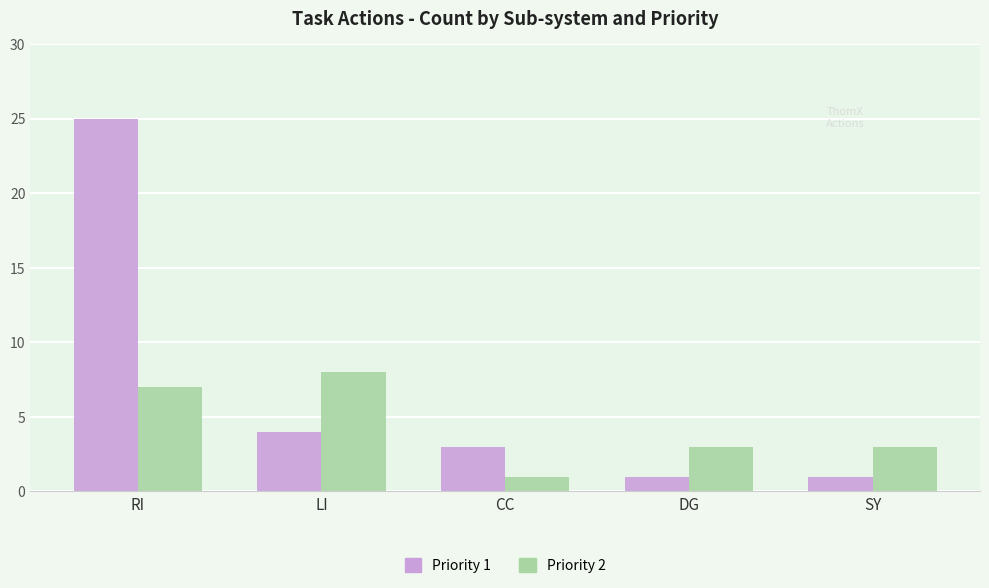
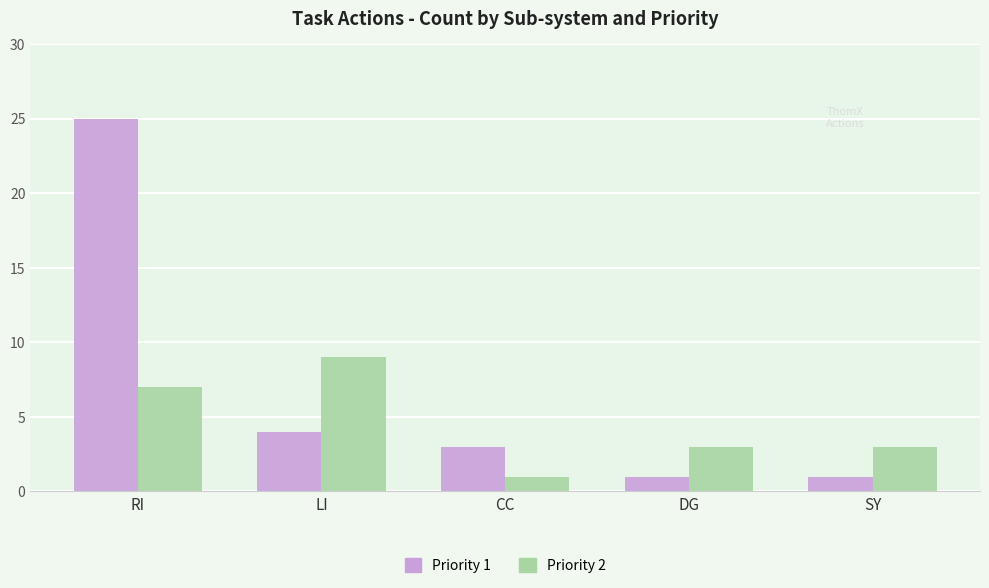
  {
    "Priority 1": {
      "RI": 25,
      "LI": 4,
      "CC": 3,
      "DG": 1,
      "SY": 1
    },
    "Priority 2": {
      "RI": 7,
-     "LI": 8,
+     "LI": 9,
      "CC": 1,
      "DG": 3,
      "SY": 3
    }
  }
